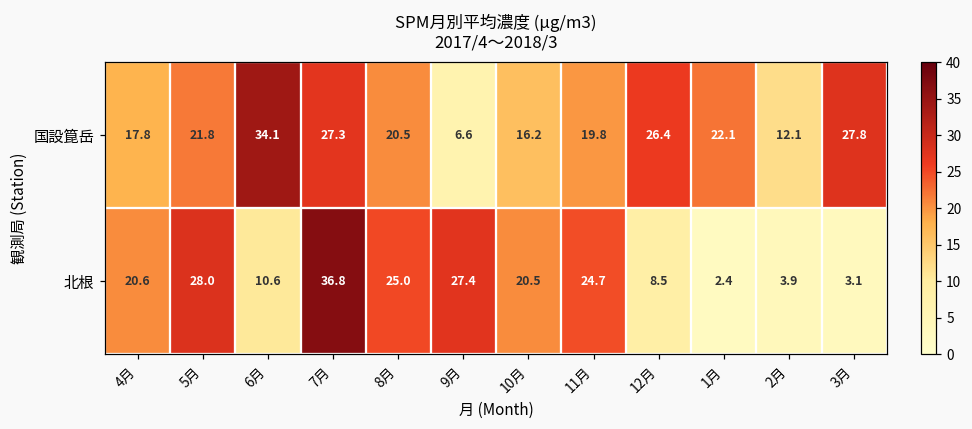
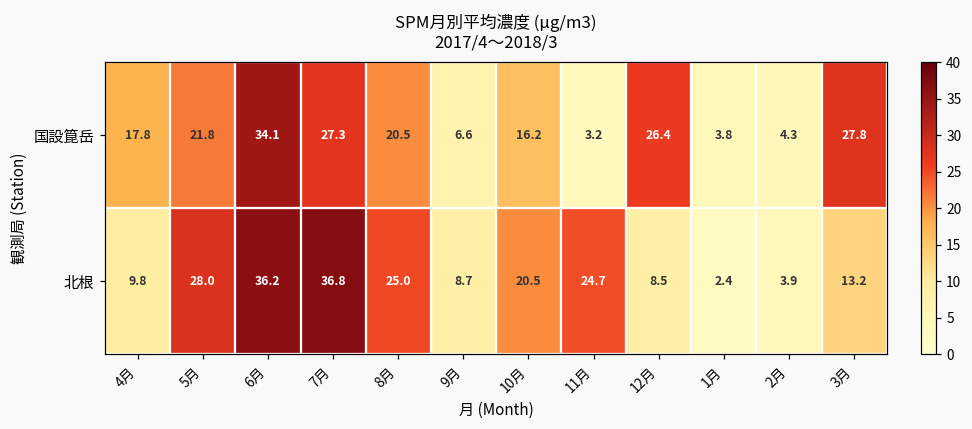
  {
    "国設箟岳": {
      "4月": 17.8,
      "5月": 21.8,
      "6月": 34.1,
      "7月": 27.3,
      "8月": 20.5,
      "9月": 6.6,
      "10月": 16.2,
-     "11月": 19.8,
+     "11月": 3.2,
      "12月": 26.4,
-     "1月": 22.1,
-     "2月": 12.1,
+     "1月": 3.8,
+     "2月": 4.3,
      "3月": 27.8
    },
    "北根": {
-     "4月": 20.6,
+     "4月": 9.8,
      "5月": 28.0,
-     "6月": 10.6,
+     "6月": 36.2,
      "7月": 36.8,
      "8月": 25.0,
-     "9月": 27.4,
+     "9月": 8.7,
      "10月": 20.5,
      "11月": 24.7,
      "12月": 8.5,
      "1月": 2.4,
      "2月": 3.9,
-     "3月": 3.1
+     "3月": 13.2
    }
  }
